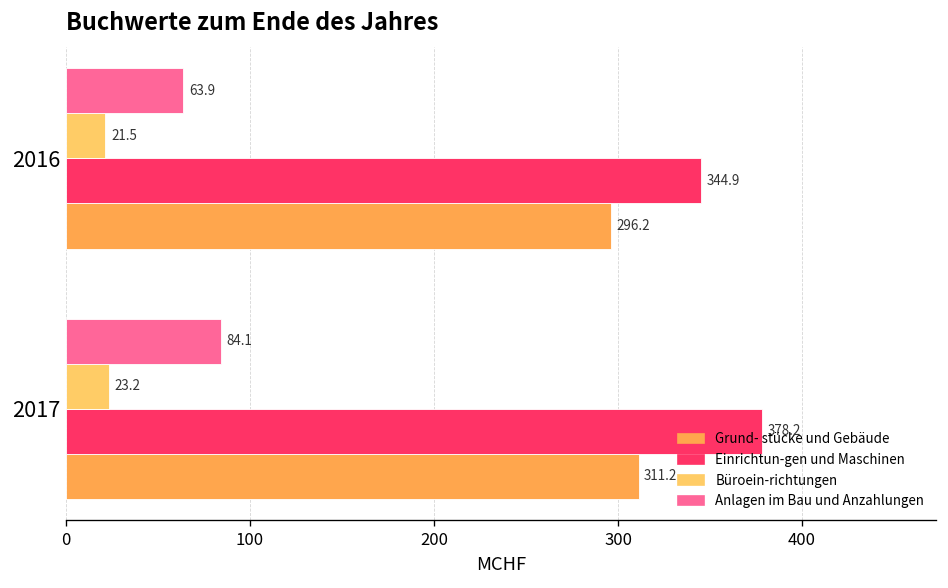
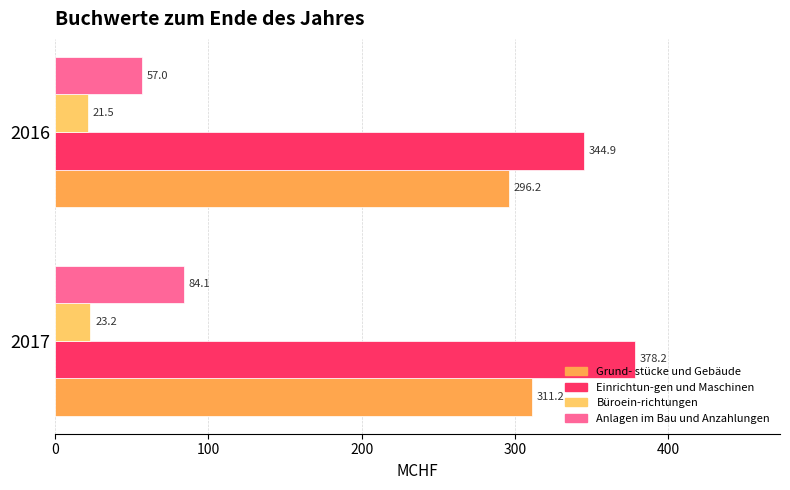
  {
    "Einrichtun-gen und Maschinen": {
      "2016": 344.9,
      "2017": 378.2
    },
    "Anlagen im Bau und Anzahlungen": {
-     "2016": 63.9,
+     "2016": 57.0,
      "2017": 84.1
    }
  }
